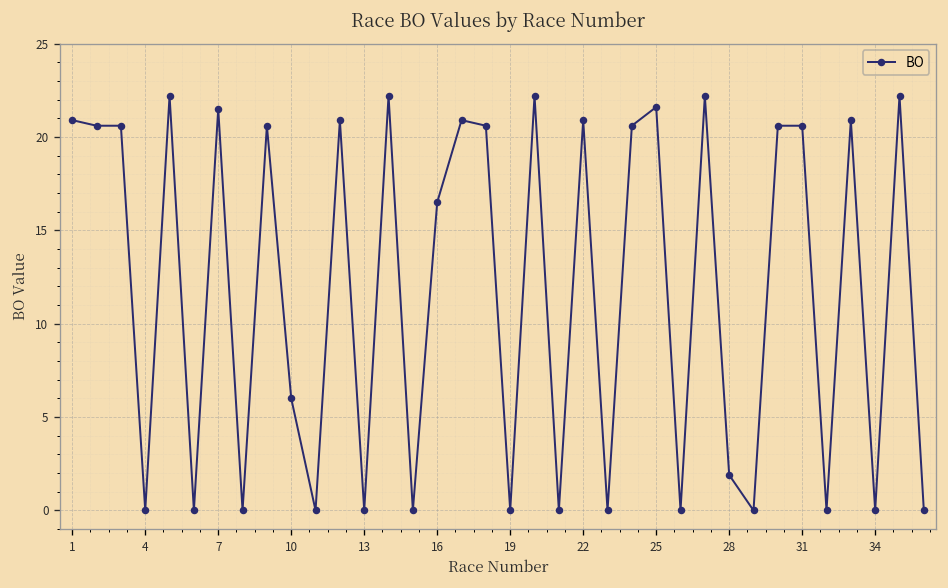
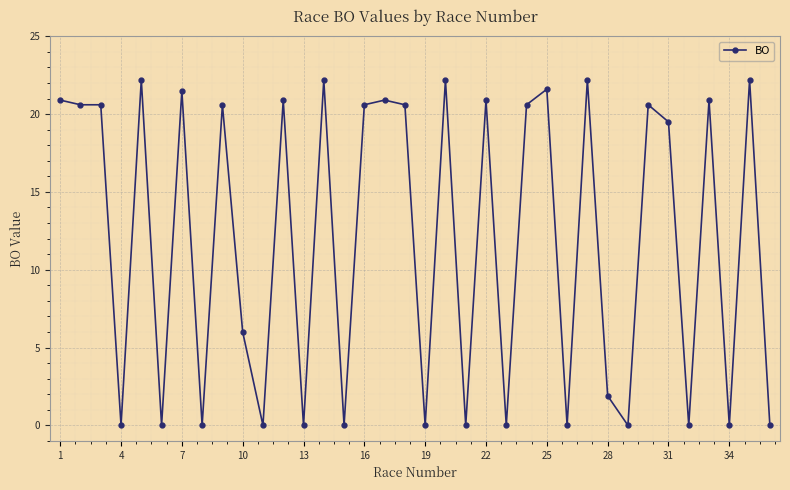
  {
    "1": 20.9,
    "4": 0.0,
    "7": 21.5,
    "10": 6.0,
    "13": 0.0,
-   "16": 16.5,
+   "16": 20.6,
    "19": 0.0,
    "22": 20.9,
    "25": 21.6,
    "28": 1.9,
-   "31": 20.6,
+   "31": 19.5,
    "34": 0.0
  }
